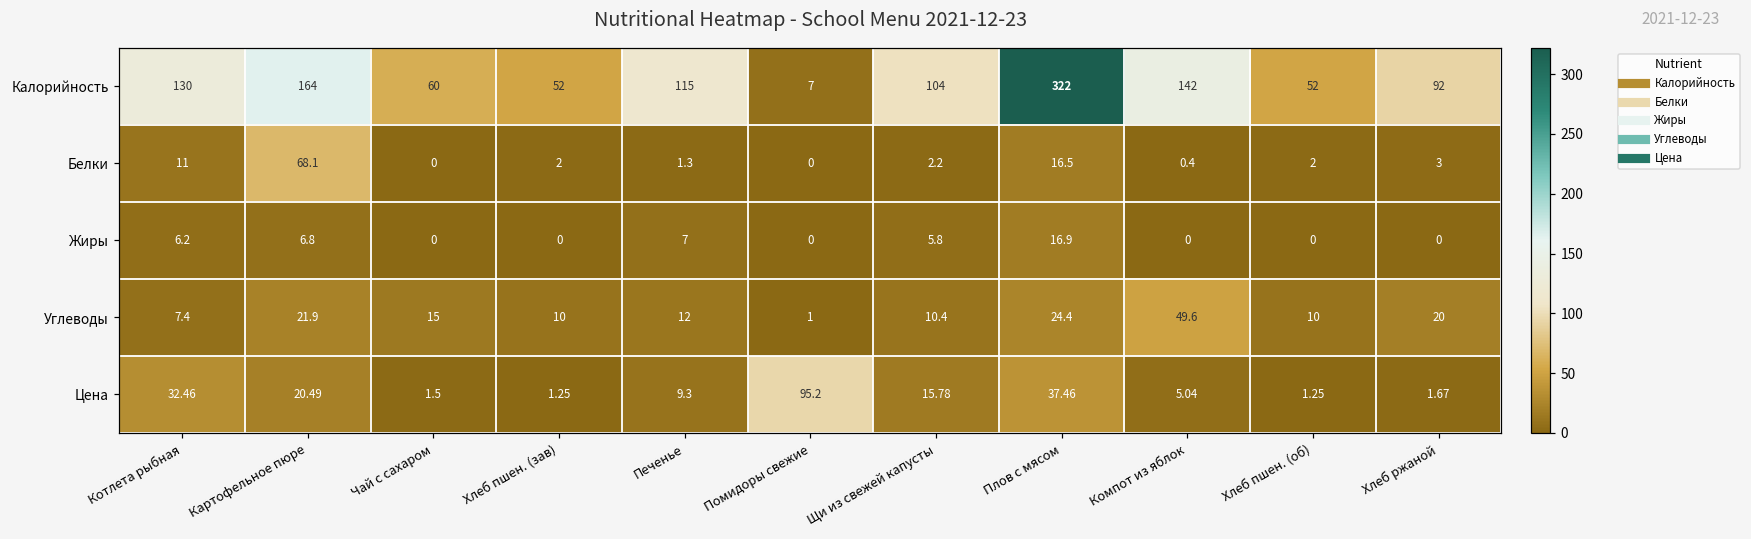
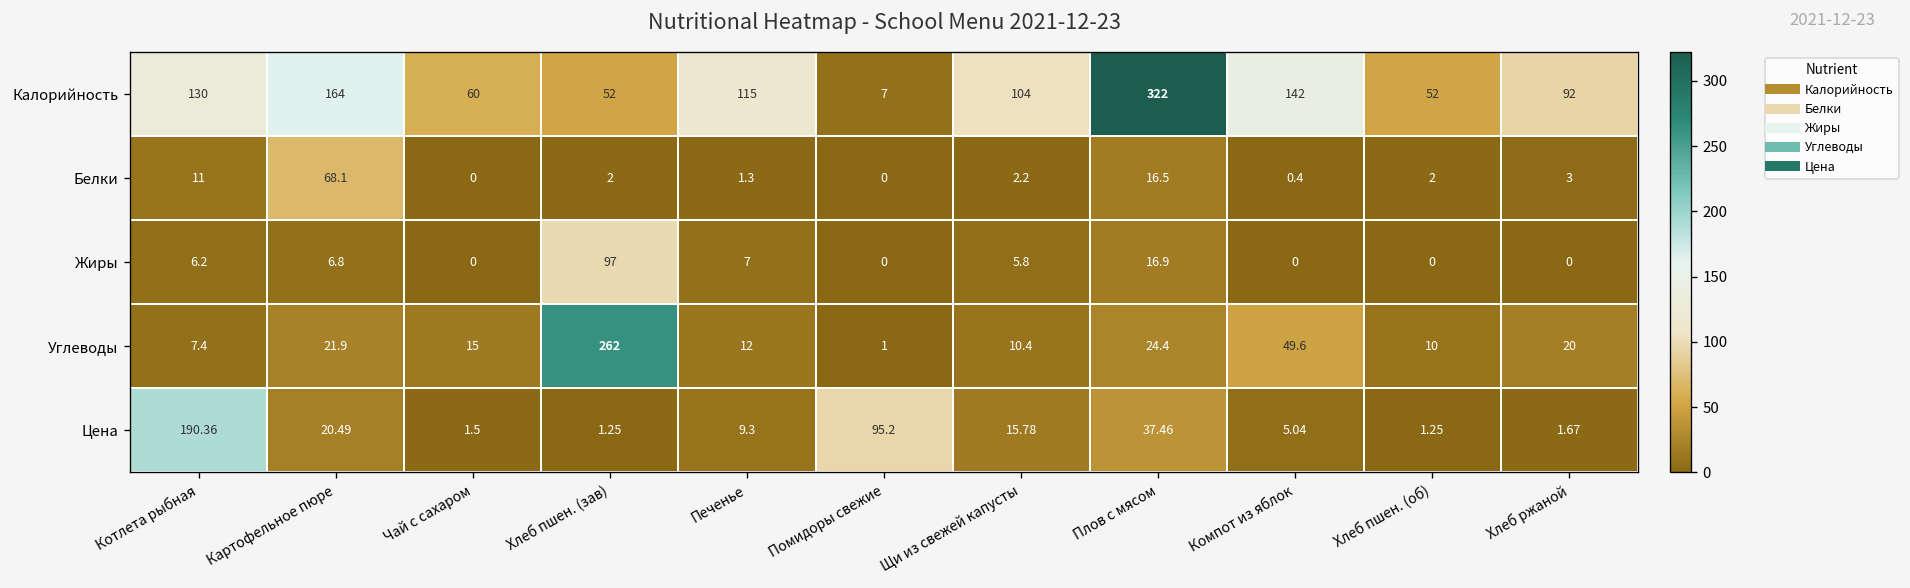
  {
    "Калорийность": {
      "Котлета рыбная": 130,
      "Картофельное пюре": 164,
      "Чай с сахаром": 60,
      "Хлеб пшен. (зав)": 52,
      "Печенье": 115,
      "Помидоры свежие": 7,
      "Щи из свежей капусты": 104,
      "Плов с мясом": 322,
      "Компот из яблок": 142,
      "Хлеб пшен. (об)": 52,
      "Хлеб ржаной": 92
    },
    "Белки": {
      "Котлета рыбная": 11,
      "Картофельное пюре": 68.1,
      "Чай с сахаром": 0,
      "Хлеб пшен. (зав)": 2,
      "Печенье": 1.3,
      "Помидоры свежие": 0,
      "Щи из свежей капусты": 2.2,
      "Плов с мясом": 16.5,
      "Компот из яблок": 0.4,
      "Хлеб пшен. (об)": 2,
      "Хлеб ржаной": 3
    },
    "Жиры": {
      "Котлета рыбная": 6.2,
      "Картофельное пюре": 6.8,
      "Чай с сахаром": 0,
-     "Хлеб пшен. (зав)": 0,
+     "Хлеб пшен. (зав)": 97,
      "Печенье": 7,
      "Помидоры свежие": 0,
      "Щи из свежей капусты": 5.8,
      "Плов с мясом": 16.9,
      "Компот из яблок": 0,
      "Хлеб пшен. (об)": 0,
      "Хлеб ржаной": 0
    },
    "Углеводы": {
      "Котлета рыбная": 7.4,
      "Картофельное пюре": 21.9,
      "Чай с сахаром": 15,
-     "Хлеб пшен. (зав)": 10,
+     "Хлеб пшен. (зав)": 262,
      "Печенье": 12,
      "Помидоры свежие": 1,
      "Щи из свежей капусты": 10.4,
      "Плов с мясом": 24.4,
      "Компот из яблок": 49.6,
      "Хлеб пшен. (об)": 10,
      "Хлеб ржаной": 20
    },
    "Цена": {
-     "Котлета рыбная": 32.46,
+     "Котлета рыбная": 190.36,
      "Картофельное пюре": 20.49,
      "Чай с сахаром": 1.5,
      "Хлеб пшен. (зав)": 1.25,
      "Печенье": 9.3,
      "Помидоры свежие": 95.2,
      "Щи из свежей капусты": 15.78,
      "Плов с мясом": 37.46,
      "Компот из яблок": 5.04,
      "Хлеб пшен. (об)": 1.25,
      "Хлеб ржаной": 1.67
    }
  }
